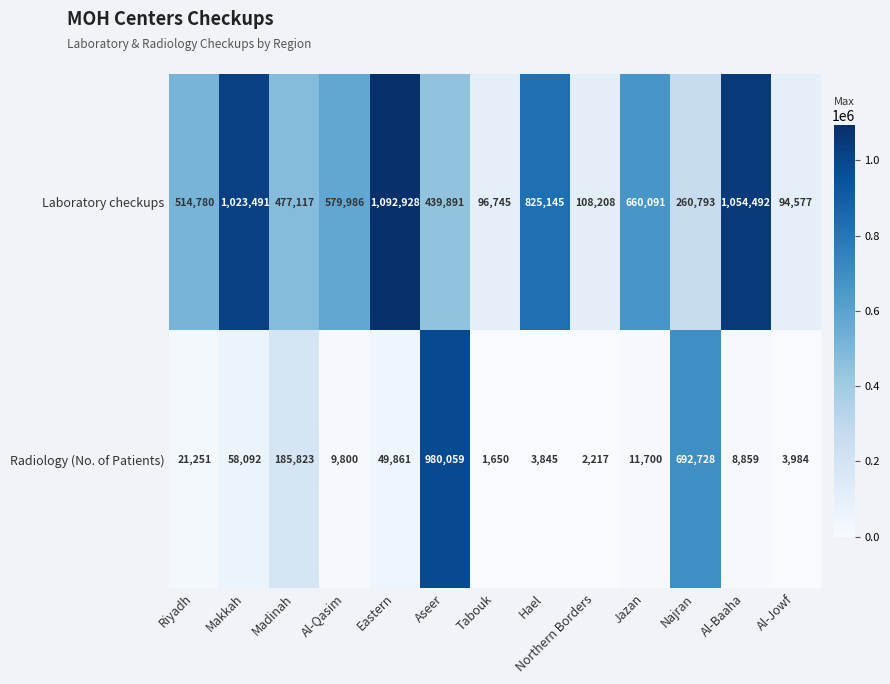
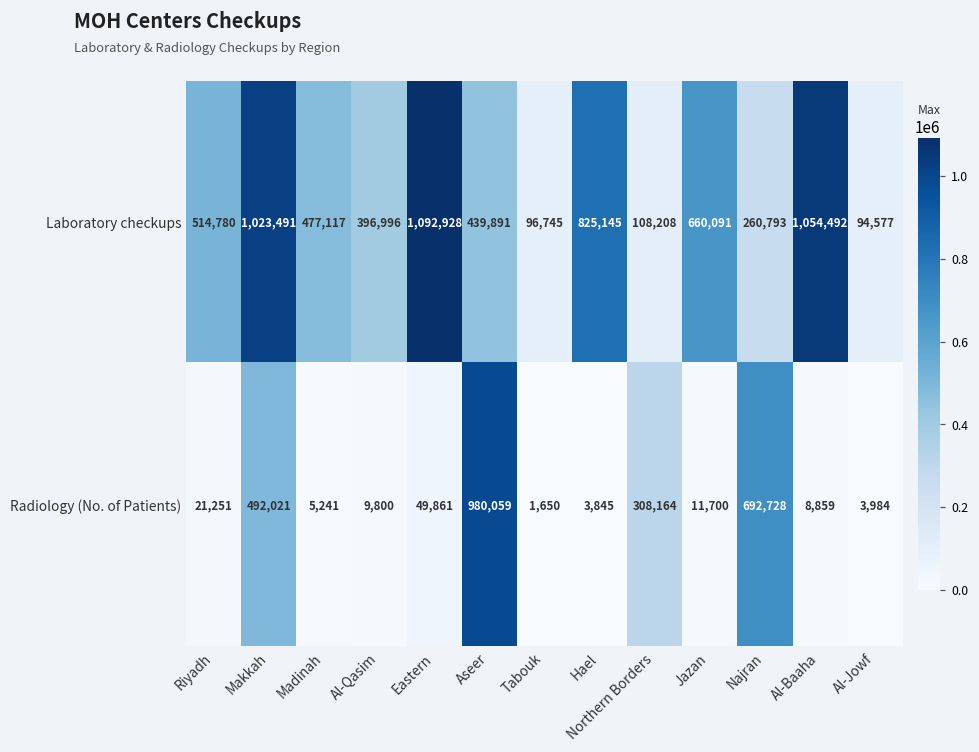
  {
    "Laboratory checkups": {
      "Riyadh": "514,780",
      "Makkah": "1,023,491",
      "Madinah": "477,117",
-     "Al-Qasim": "579,986",
+     "Al-Qasim": "396,996",
      "Eastern": "1,092,928",
      "Aseer": "439,891",
      "Tabouk": "96,745",
      "Hael": "825,145",
      "Northern Borders": "108,208",
      "Jazan": "660,091",
      "Najran": "260,793",
      "Al-Baaha": "1,054,492",
      "Al-Jowf": "94,577"
    },
    "Radiology (No. of Patients)": {
      "Riyadh": "21,251",
-     "Makkah": "58,092",
-     "Madinah": "185,823",
+     "Makkah": "492,021",
+     "Madinah": "5,241",
      "Al-Qasim": "9,800",
      "Eastern": "49,861",
      "Aseer": "980,059",
      "Tabouk": "1,650",
      "Hael": "3,845",
-     "Northern Borders": "2,217",
+     "Northern Borders": "308,164",
      "Jazan": "11,700",
      "Najran": "692,728",
      "Al-Baaha": "8,859",
      "Al-Jowf": "3,984"
    }
  }
